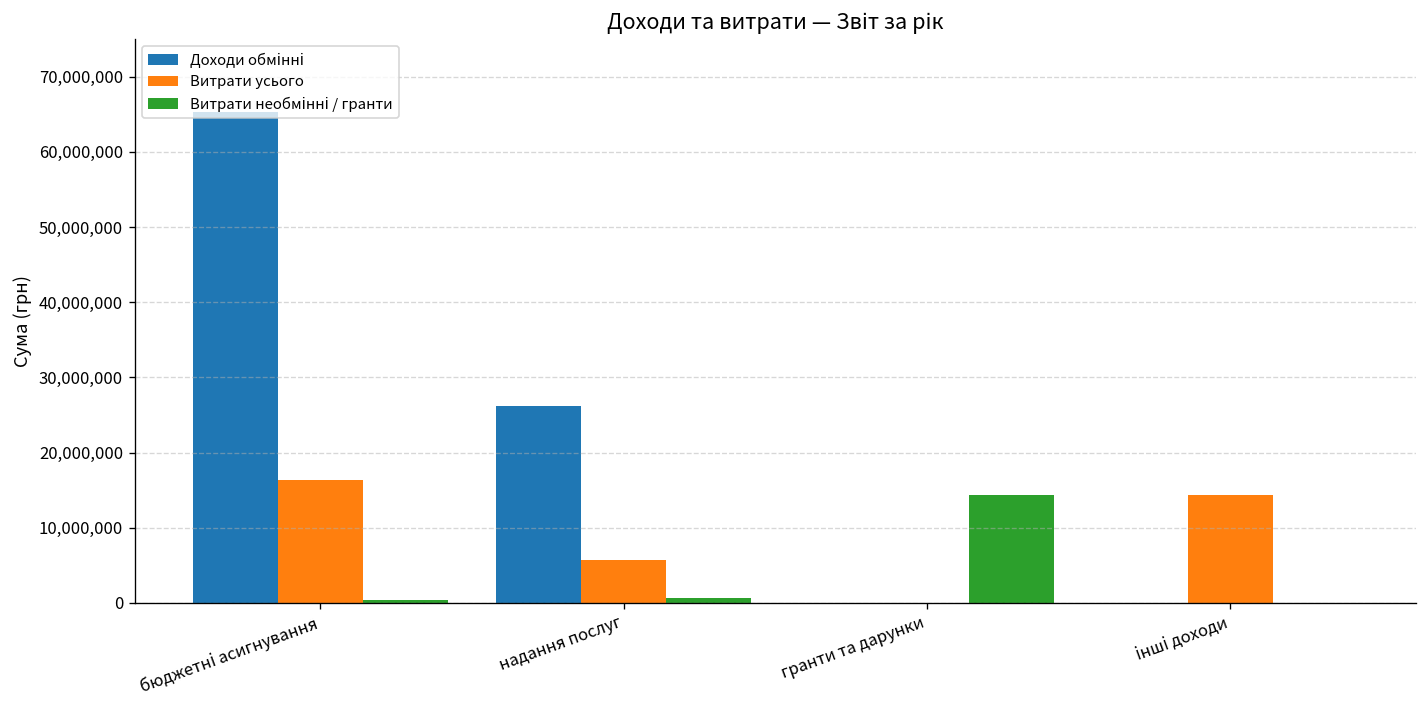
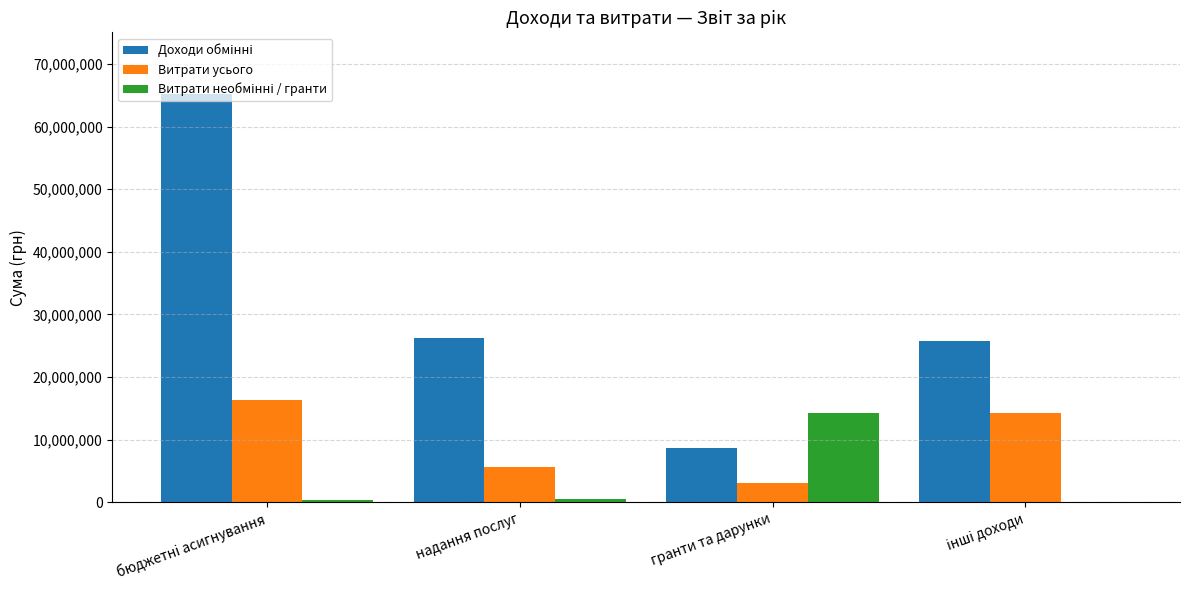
  {
    "Доходи обмінні": {
      "надання послуг": "26,000,000",
-     "гранти та дарунки": "0",
-     "інші доходи": "0"
+     "гранти та дарунки": "9,000,000",
+     "інші доходи": "26,000,000"
    },
    "Витрати усього": {
      "бюджетні асигнування": "16,000,000",
      "надання послуг": "6,000,000",
-     "гранти та дарунки": "0",
+     "гранти та дарунки": "3,000,000",
      "інші доходи": "14,000,000"
    },
    "Витрати необмінні / гранти": {
      "надання послуг": "1,000,000",
      "гранти та дарунки": "14,000,000"
    }
  }
